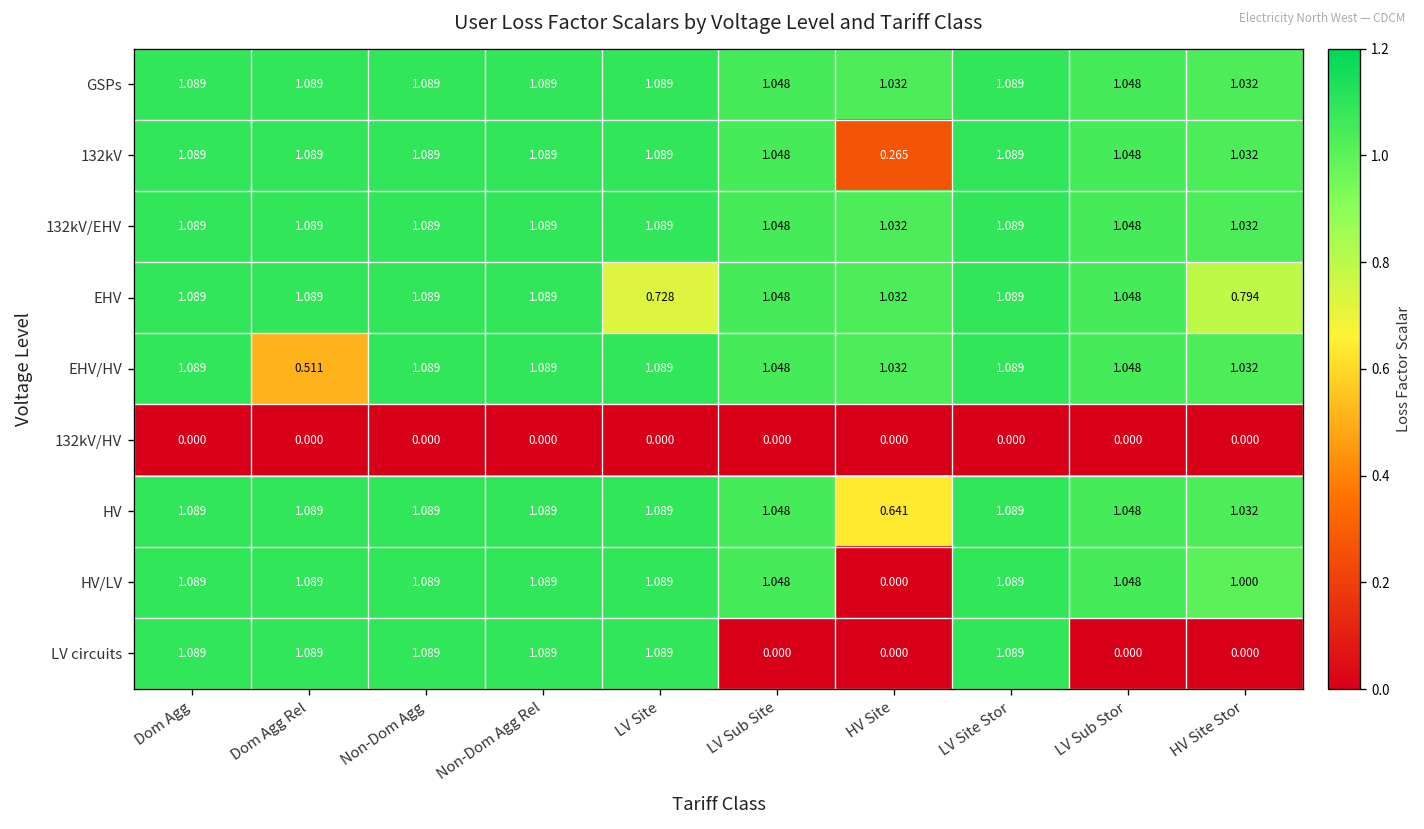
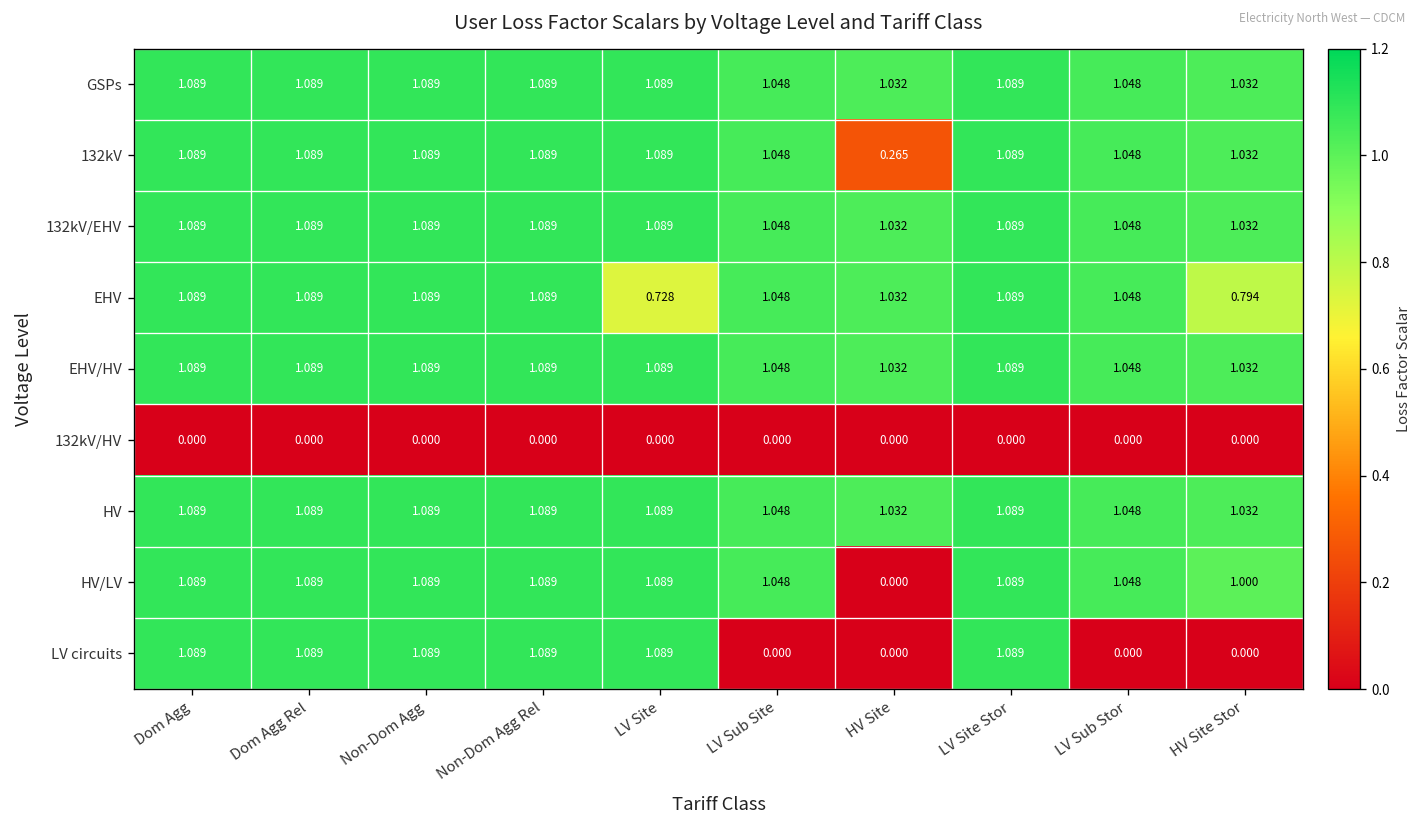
  {
    "GSPs": {
      "Dom Agg": 1.089,
      "Dom Agg Rel": 1.089,
      "Non-Dom Agg": 1.089,
      "Non-Dom Agg Rel": 1.089,
      "LV Site": 1.089,
      "LV Sub Site": 1.048,
      "HV Site": 1.032,
      "LV Site Stor": 1.089,
      "LV Sub Stor": 1.048,
      "HV Site Stor": 1.032
    },
    "132kV": {
      "Dom Agg": 1.089,
      "Dom Agg Rel": 1.089,
      "Non-Dom Agg": 1.089,
      "Non-Dom Agg Rel": 1.089,
      "LV Site": 1.089,
      "LV Sub Site": 1.048,
      "HV Site": 0.265,
      "LV Site Stor": 1.089,
      "LV Sub Stor": 1.048,
      "HV Site Stor": 1.032
    },
    "132kV/EHV": {
      "Dom Agg": 1.089,
      "Dom Agg Rel": 1.089,
      "Non-Dom Agg": 1.089,
      "Non-Dom Agg Rel": 1.089,
      "LV Site": 1.089,
      "LV Sub Site": 1.048,
      "HV Site": 1.032,
      "LV Site Stor": 1.089,
      "LV Sub Stor": 1.048,
      "HV Site Stor": 1.032
    },
    "EHV": {
      "Dom Agg": 1.089,
      "Dom Agg Rel": 1.089,
      "Non-Dom Agg": 1.089,
      "Non-Dom Agg Rel": 1.089,
      "LV Site": 0.728,
      "LV Sub Site": 1.048,
      "HV Site": 1.032,
      "LV Site Stor": 1.089,
      "LV Sub Stor": 1.048,
      "HV Site Stor": 0.794
    },
    "EHV/HV": {
      "Dom Agg": 1.089,
-     "Dom Agg Rel": 0.511,
+     "Dom Agg Rel": 1.089,
      "Non-Dom Agg": 1.089,
      "Non-Dom Agg Rel": 1.089,
      "LV Site": 1.089,
      "LV Sub Site": 1.048,
      "HV Site": 1.032,
      "LV Site Stor": 1.089,
      "LV Sub Stor": 1.048,
      "HV Site Stor": 1.032
    },
    "132kV/HV": {
      "Dom Agg": 0.000,
      "Dom Agg Rel": 0.000,
      "Non-Dom Agg": 0.000,
      "Non-Dom Agg Rel": 0.000,
      "LV Site": 0.000,
      "LV Sub Site": 0.000,
      "HV Site": 0.000,
      "LV Site Stor": 0.000,
      "LV Sub Stor": 0.000,
      "HV Site Stor": 0.000
    },
    "HV": {
      "Dom Agg": 1.089,
      "Dom Agg Rel": 1.089,
      "Non-Dom Agg": 1.089,
      "Non-Dom Agg Rel": 1.089,
      "LV Site": 1.089,
      "LV Sub Site": 1.048,
-     "HV Site": 0.641,
+     "HV Site": 1.032,
      "LV Site Stor": 1.089,
      "LV Sub Stor": 1.048,
      "HV Site Stor": 1.032
    },
    "HV/LV": {
      "Dom Agg": 1.089,
      "Dom Agg Rel": 1.089,
      "Non-Dom Agg": 1.089,
      "Non-Dom Agg Rel": 1.089,
      "LV Site": 1.089,
      "LV Sub Site": 1.048,
      "HV Site": 0.000,
      "LV Site Stor": 1.089,
      "LV Sub Stor": 1.048,
      "HV Site Stor": 1.000
    },
    "LV circuits": {
      "Dom Agg": 1.089,
      "Dom Agg Rel": 1.089,
      "Non-Dom Agg": 1.089,
      "Non-Dom Agg Rel": 1.089,
      "LV Site": 1.089,
      "LV Sub Site": 0.000,
      "HV Site": 0.000,
      "LV Site Stor": 1.089,
      "LV Sub Stor": 0.000,
      "HV Site Stor": 0.000
    }
  }
